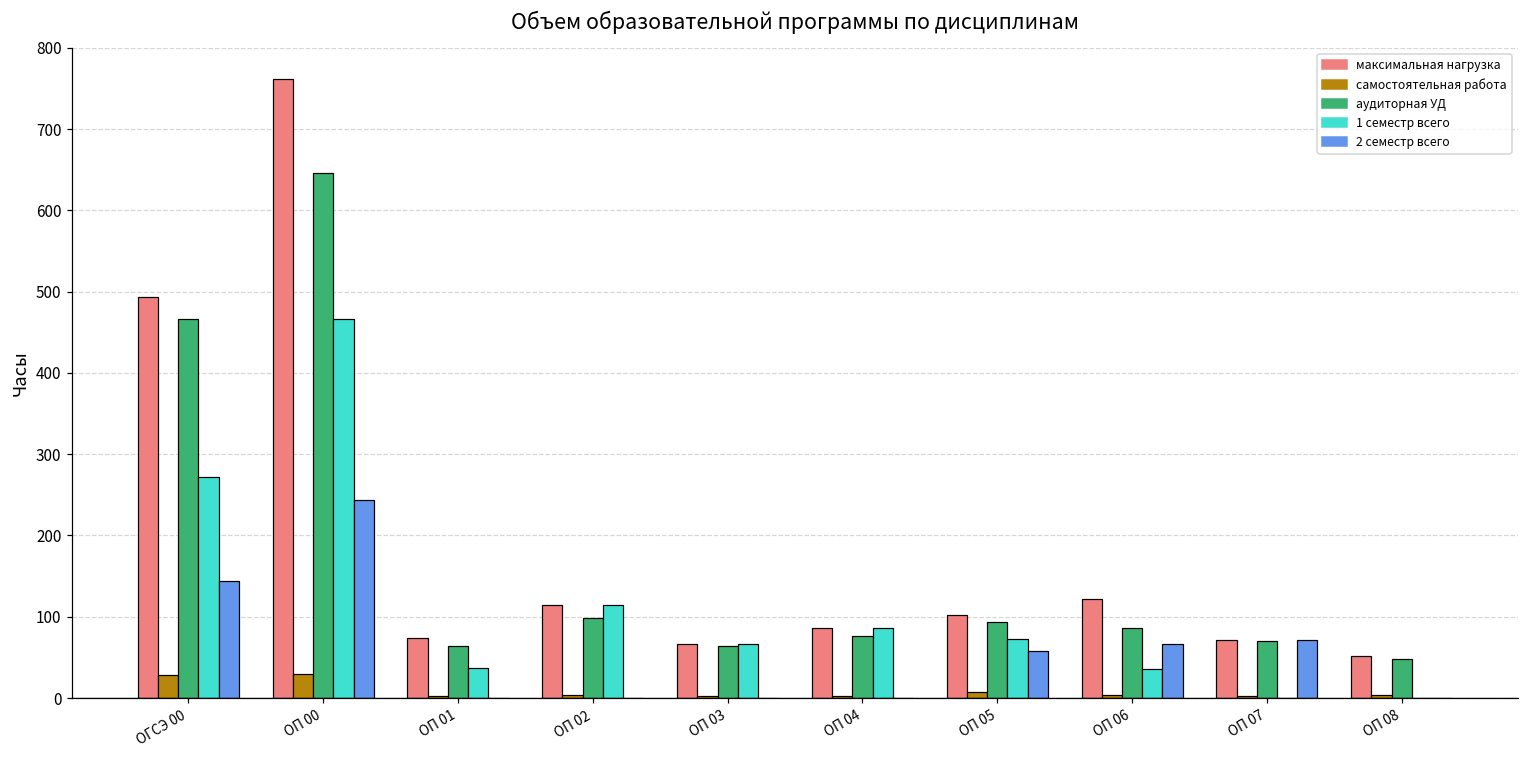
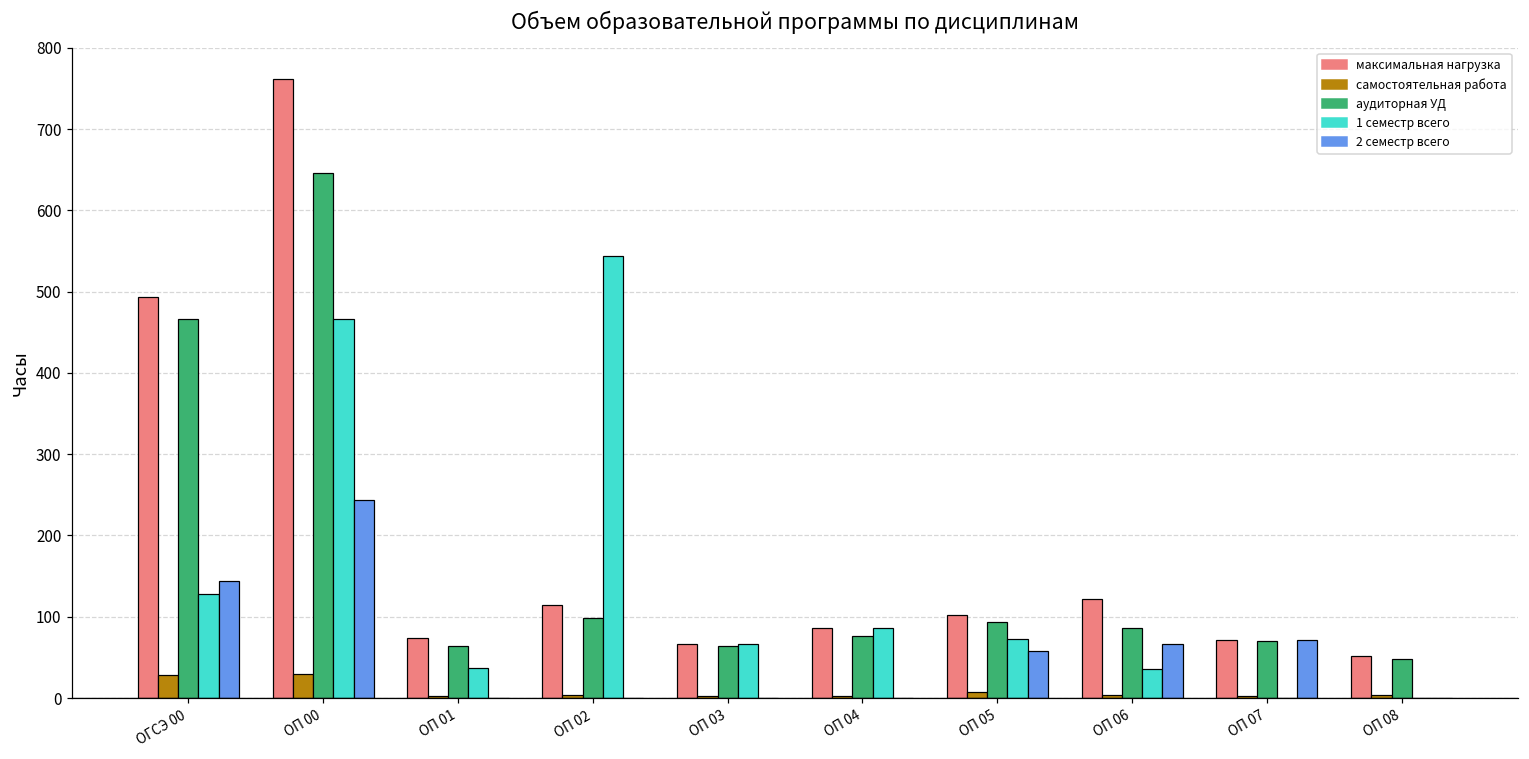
  {
    "максимальная нагрузка": {
      "ОГСЭ 00": 490,
      "ОП 00": 760,
      "ОП 01": 70,
      "ОП 02": 110,
      "ОП 03": 70,
      "ОП 04": 90,
      "ОП 05": 100,
      "ОП 06": 120,
      "ОП 07": 70,
      "ОП 08": 50
    },
    "самостоятельная работа": {
      "ОГСЭ 00": 30,
      "ОП 00": 30,
      "ОП 02": 0,
      "ОП 05": 10,
      "ОП 06": 0,
      "ОП 08": 0
    },
    "аудиторная УД": {
      "ОГСЭ 00": 470,
      "ОП 00": 650,
      "ОП 01": 60,
      "ОП 02": 100,
      "ОП 03": 60,
      "ОП 04": 80,
      "ОП 05": 90,
      "ОП 06": 90,
      "ОП 07": 70,
      "ОП 08": 50
    },
    "1 семестр всего": {
-     "ОГСЭ 00": 270,
+     "ОГСЭ 00": 130,
      "ОП 00": 470,
      "ОП 01": 40,
-     "ОП 02": 110,
+     "ОП 02": 540,
      "ОП 03": 70,
      "ОП 04": 90,
      "ОП 05": 70,
      "ОП 06": 40,
      "ОП 07": 0,
      "ОП 08": 0
    },
    "2 семестр всего": {
      "ОГСЭ 00": 140,
      "ОП 00": 240,
      "ОП 01": 0,
      "ОП 02": 0,
      "ОП 03": 0,
      "ОП 04": 0,
      "ОП 05": 60,
      "ОП 06": 70,
      "ОП 07": 70,
      "ОП 08": 0
    }
  }
